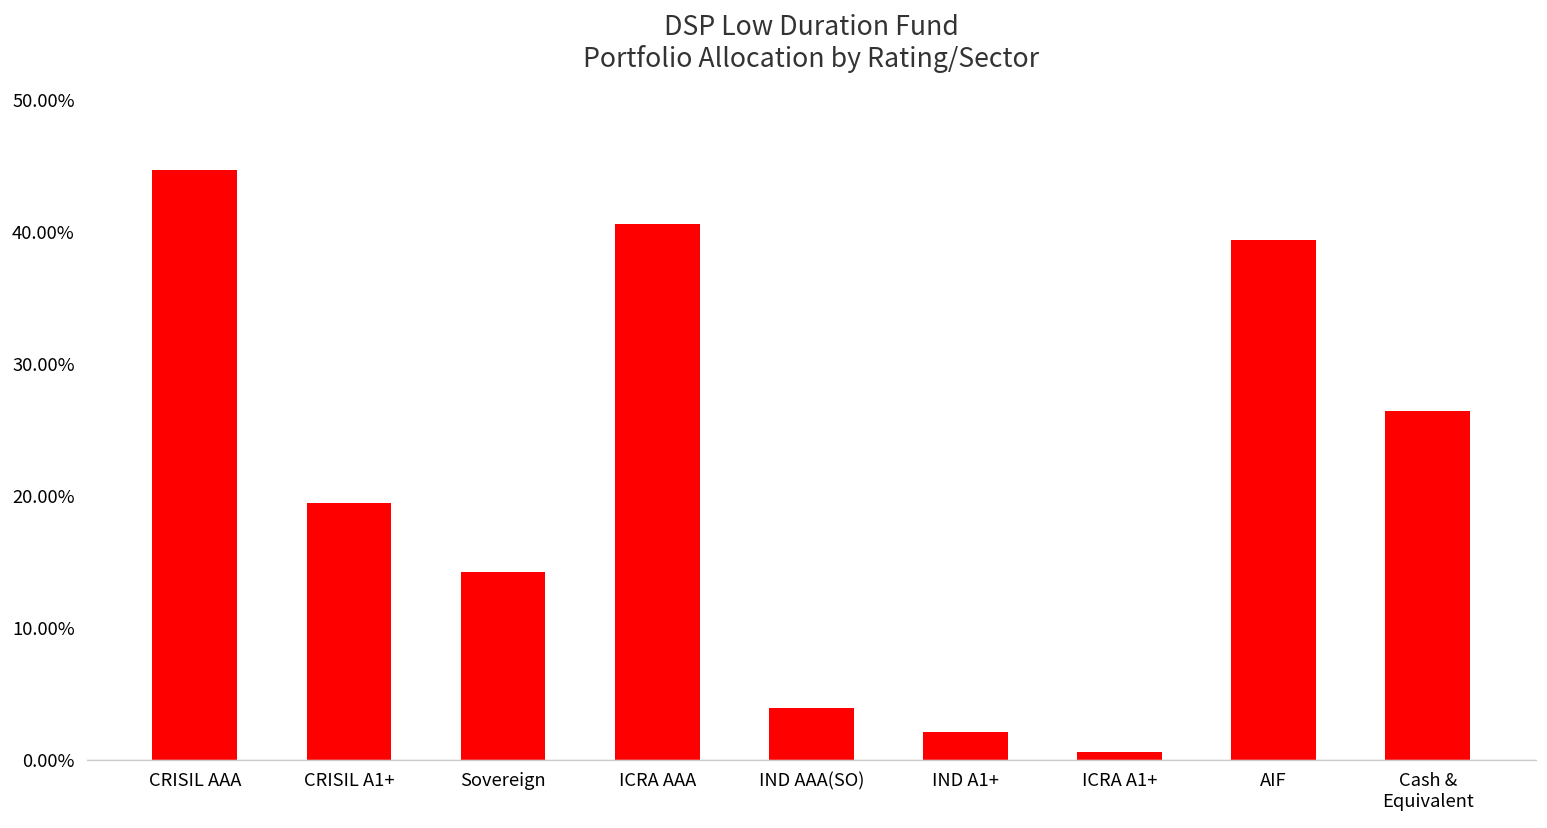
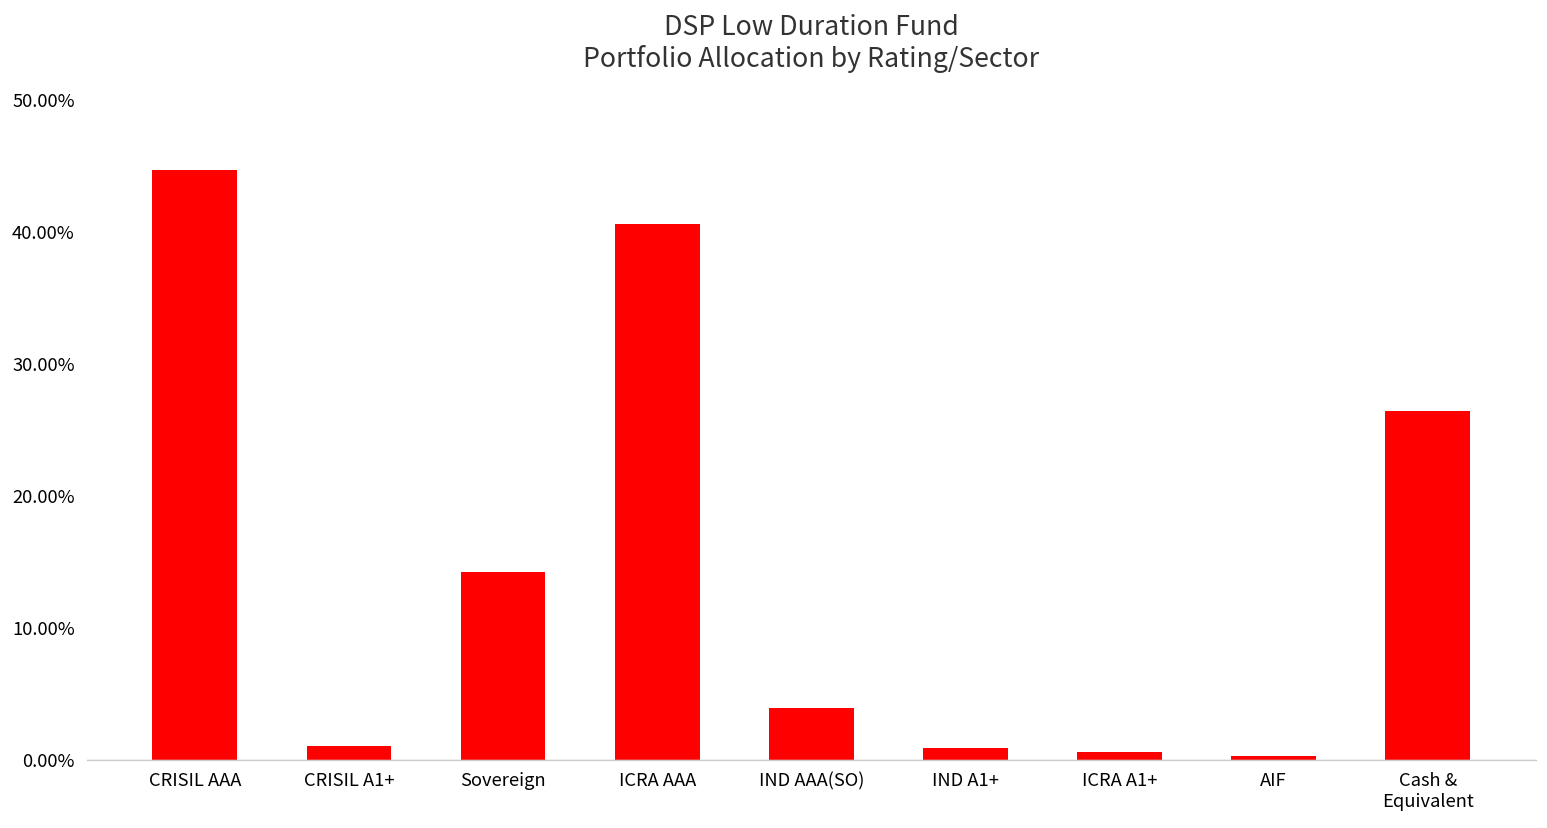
  {
    "CRISIL AAA": "44.7%",
-   "CRISIL A1+": "19.5%",
+   "CRISIL A1+": "1.1%",
    "Sovereign": "14.3%",
    "ICRA AAA": "40.6%",
    "IND AAA(SO)": "3.9%",
-   "IND A1+": "2.2%",
+   "IND A1+": "0.9%",
    "ICRA A1+": "0.6%",
-   "AIF": "39.4%",
+   "AIF": "0.3%",
    "Cash & Equivalent": "26.5%"
  }
